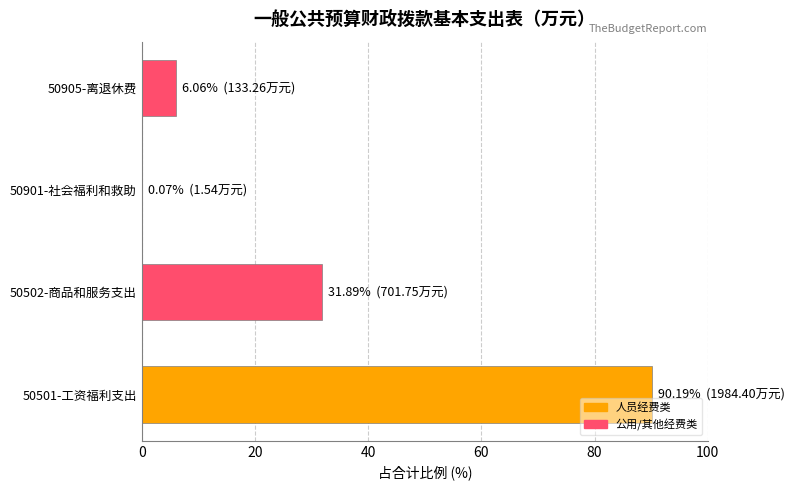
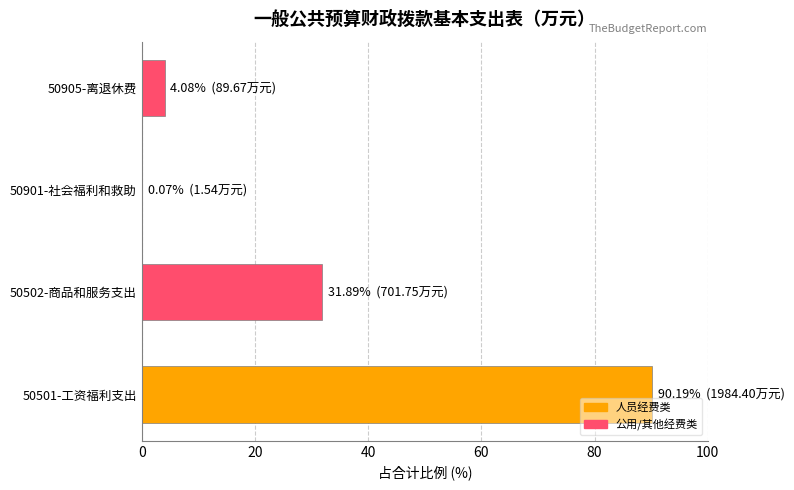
  {
-   "50905-离退休费": "6.06% (133.26万元)",
+   "50905-离退休费": "4.08% (89.67万元)",
    "50901-社会福利和救助": "0.07%",
    "50502-商品和服务支出": "31.89%"
  }
